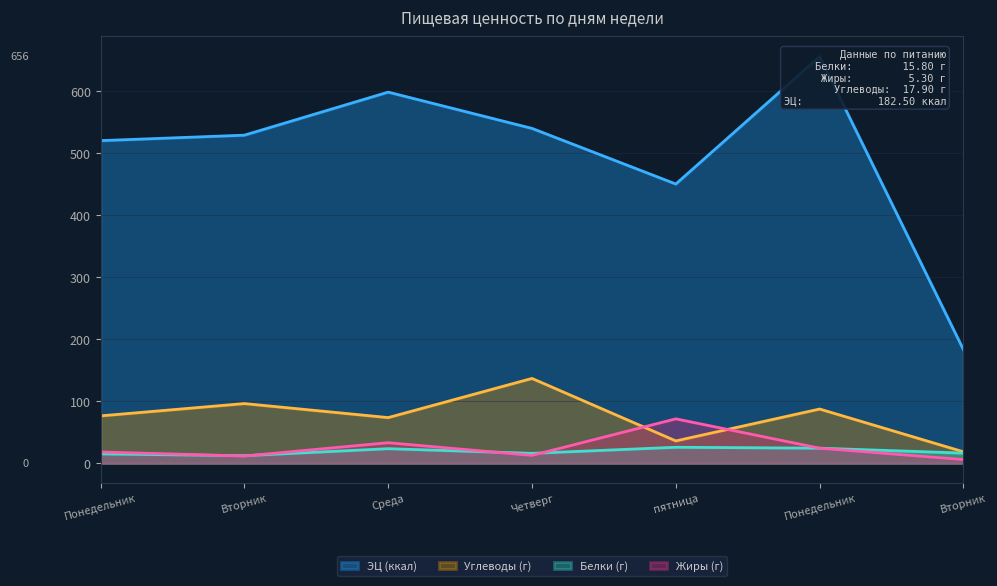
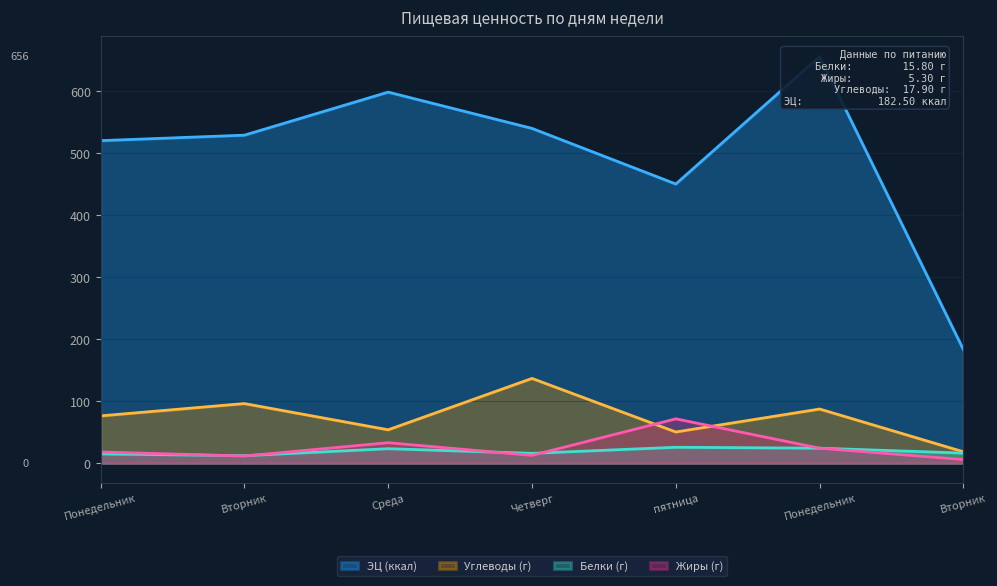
  {
    "Углеводы (г)": {
-     "Среда": 70,
+     "Среда": 50,
      "Четверг": 140,
-     "пятница": 40
+     "пятница": 50
    },
    "Жиры (г)": {
      "Среда": 30,
      "пятница": 70
    }
  }
